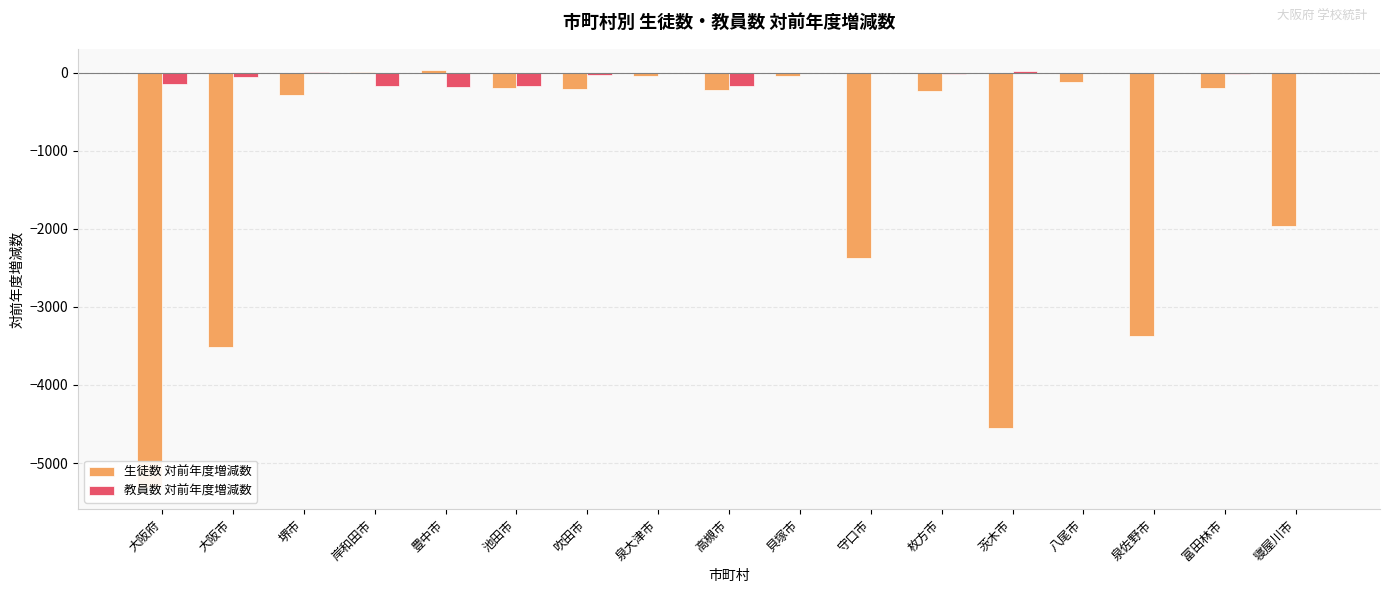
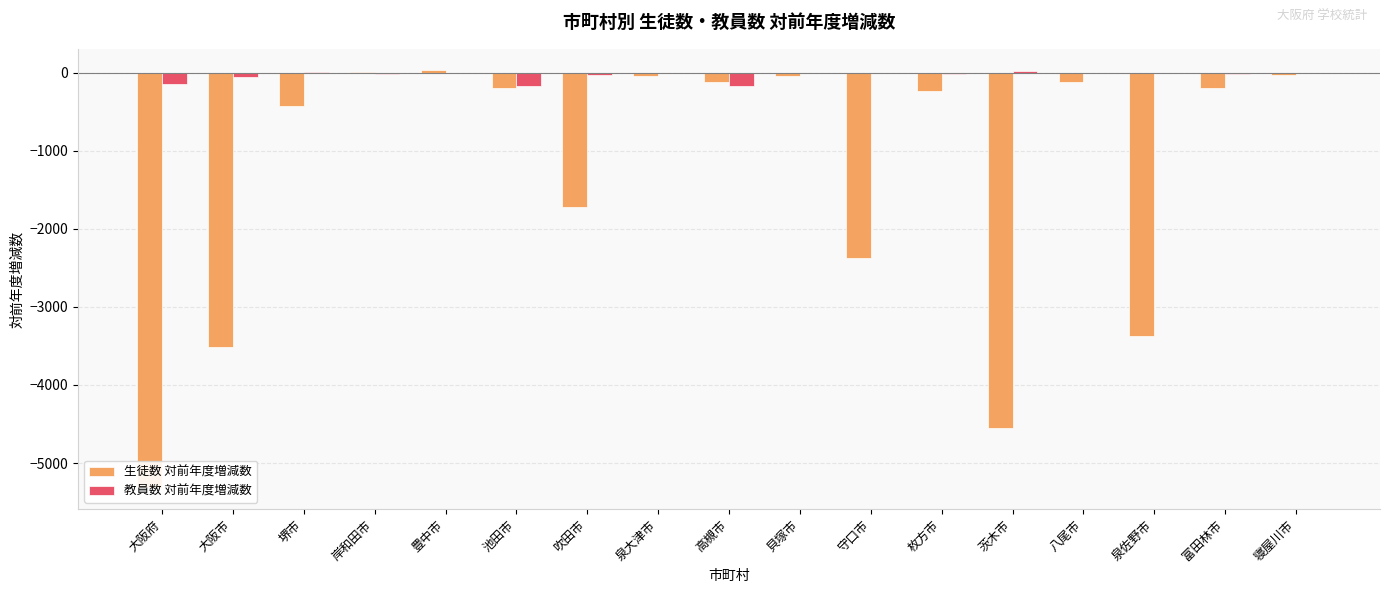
  {
    "生徒数 対前年度増減数": {
      "大阪市": -3500,
-     "堺市": -300,
+     "堺市": -400,
      "豊中市": 0,
      "池田市": -200,
-     "吹田市": -200,
+     "吹田市": -1700,
      "泉大津市": 0,
-     "高槻市": -200,
+     "高槻市": -100,
      "貝塚市": 0,
      "守口市": -2400,
      "枚方市": -200,
      "茨木市": -4600,
      "八尾市": -100,
      "泉佐野市": -3400,
      "富田林市": -200,
-     "寝屋川市": -2000
+     "寝屋川市": 0
    },
    "教員数 対前年度増減数": {
      "大阪府": -100,
      "大阪市": -100,
-     "岸和田市": -200,
-     "豊中市": -200,
+     "岸和田市": 0,
+     "豊中市": 0,
      "池田市": -200,
      "高槻市": -200,
      "寝屋川市": 0
    }
  }
